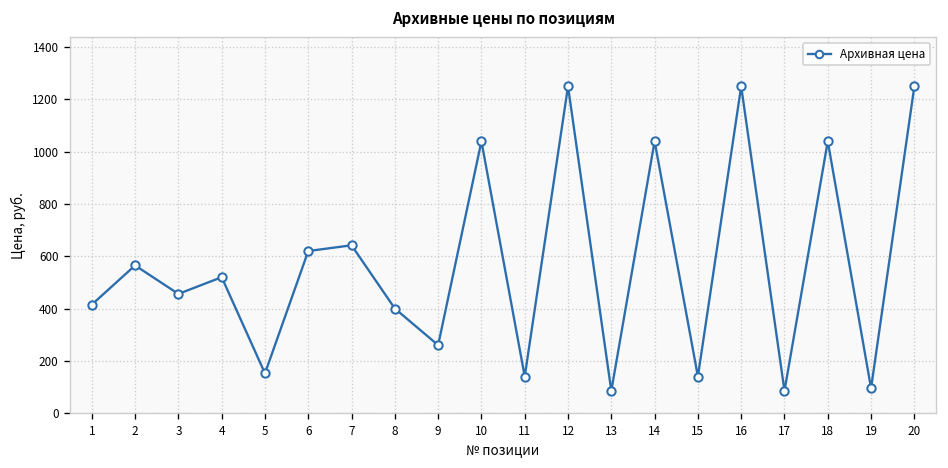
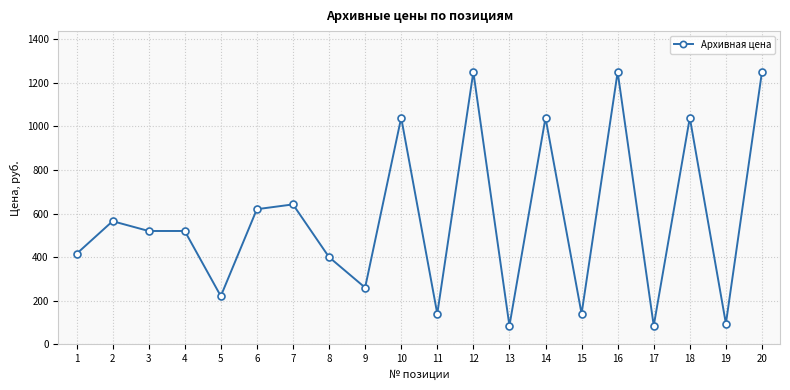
  {
    "1": 420,
    "2": 570,
-   "3": 460,
+   "3": 520,
    "4": 520,
-   "5": 150,
+   "5": 220,
    "6": 620,
    "7": 640,
    "8": 400,
    "9": 260,
    "10": 1040,
    "11": 140,
    "12": 1250,
    "13": 90,
    "14": 1040,
    "15": 140,
    "16": 1250,
    "17": 90,
    "18": 1040,
    "19": 100,
    "20": 1250
  }
